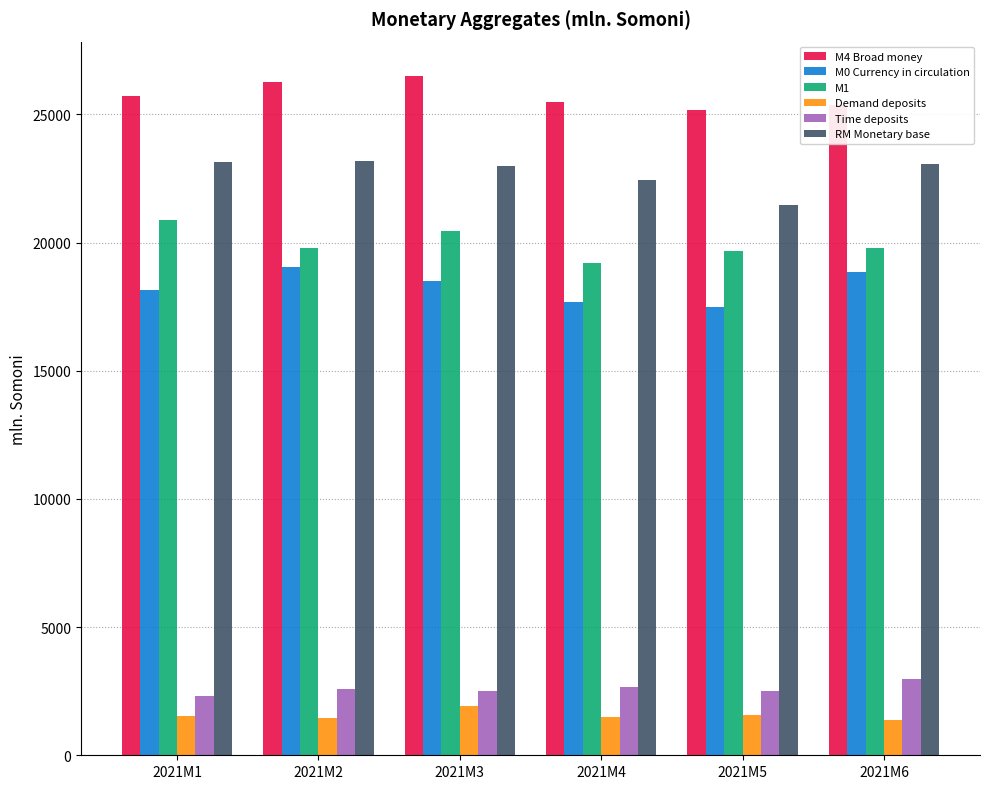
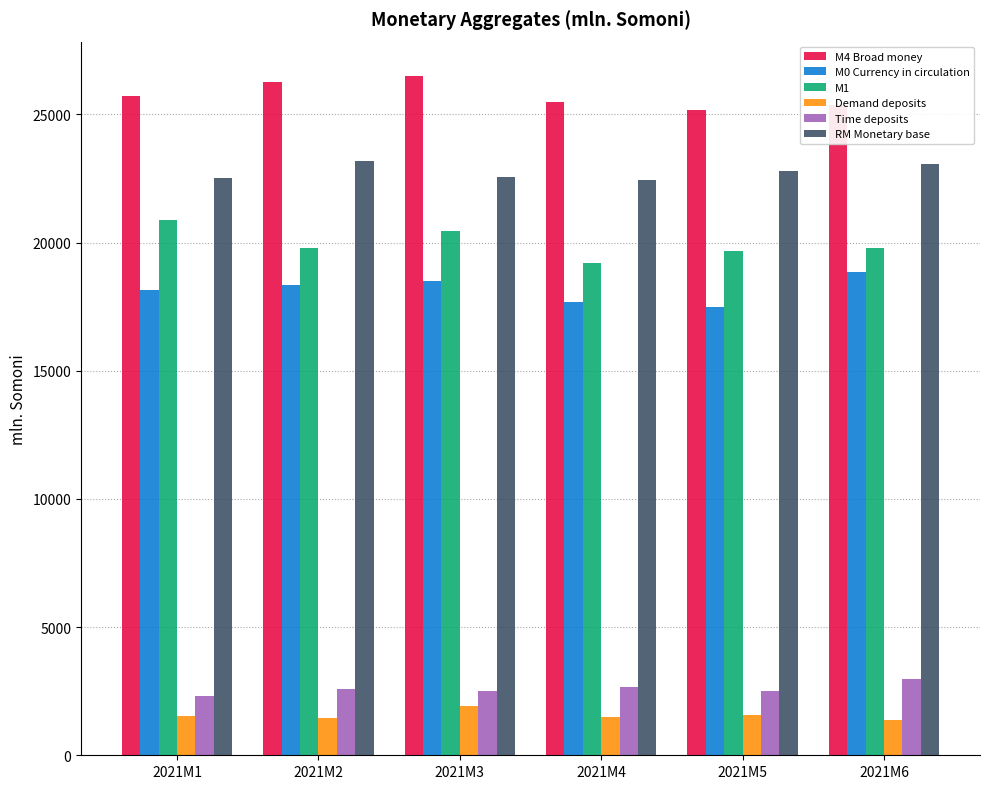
  {
    "M4 Broad money": {
      "2021M1": 25700,
      "2021M2": 26200,
      "2021M3": 26500,
      "2021M4": 25500,
      "2021M5": 25200
    },
    "M0 Currency in circulation": {
      "2021M1": 18200,
-     "2021M2": 19100,
+     "2021M2": 18300,
      "2021M3": 18500,
      "2021M4": 17700,
      "2021M5": 17500,
      "2021M6": 18800
    },
    "M1": {
      "2021M1": 20900,
      "2021M2": 19800,
      "2021M3": 20400,
      "2021M4": 19200,
      "2021M5": 19700,
      "2021M6": 19800
    },
    "Demand deposits": {
      "2021M1": 1500,
      "2021M2": 1400,
      "2021M3": 1900,
      "2021M4": 1500,
      "2021M5": 1600,
      "2021M6": 1400
    },
    "Time deposits": {
      "2021M1": 2300,
      "2021M2": 2600,
      "2021M3": 2500,
      "2021M4": 2700,
      "2021M5": 2500,
      "2021M6": 3000
    },
    "RM Monetary base": {
-     "2021M1": 23100,
+     "2021M1": 22500,
      "2021M2": 23200,
-     "2021M3": 23000,
+     "2021M3": 22600,
      "2021M4": 22400,
-     "2021M5": 21400,
+     "2021M5": 22800,
      "2021M6": 23100
    }
  }
